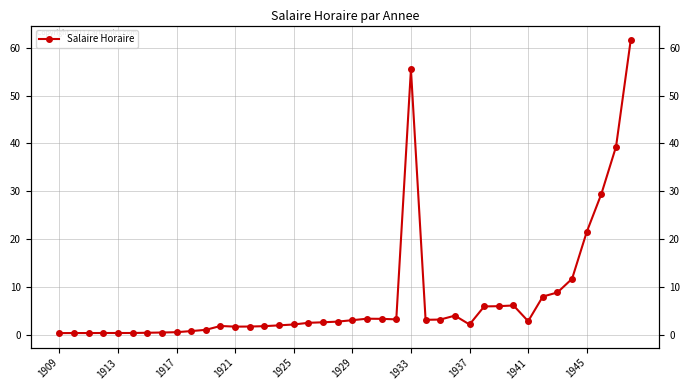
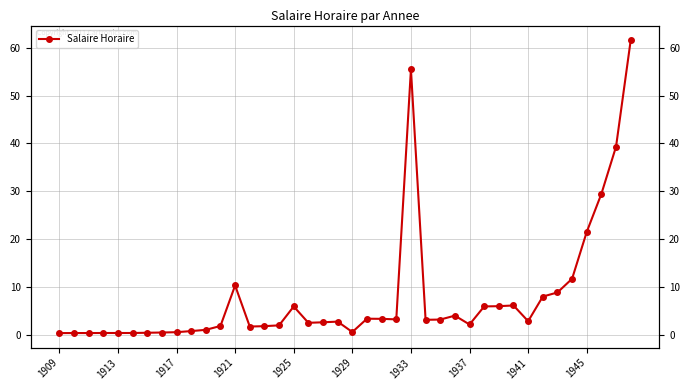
  {
    "1909": 0,
    "1913": 0,
    "1917": 1,
-   "1921": 2,
-   "1925": 2,
-   "1929": 3,
+   "1921": 10,
+   "1925": 6,
+   "1929": 1,
    "1933": 55,
    "1937": 2,
    "1941": 3,
    "1945": 21
  }
